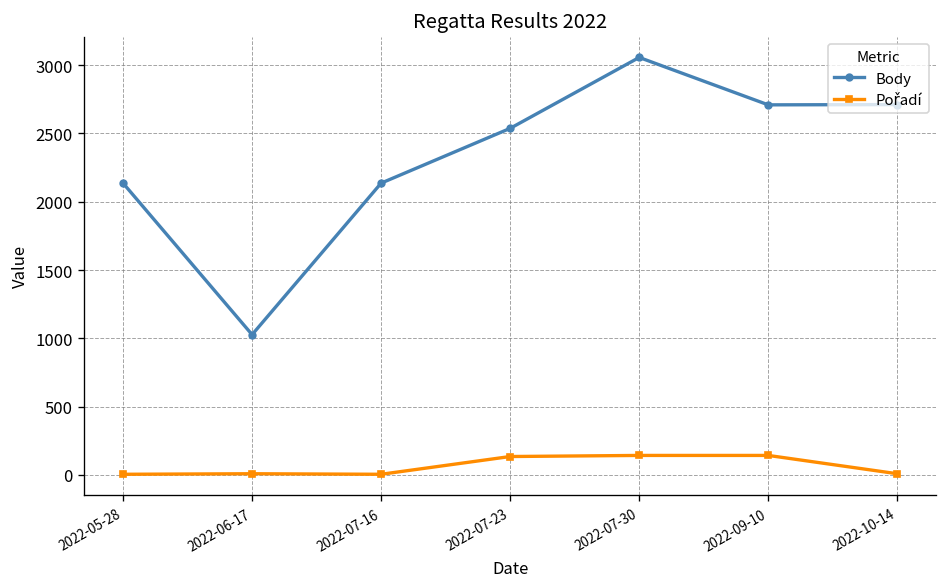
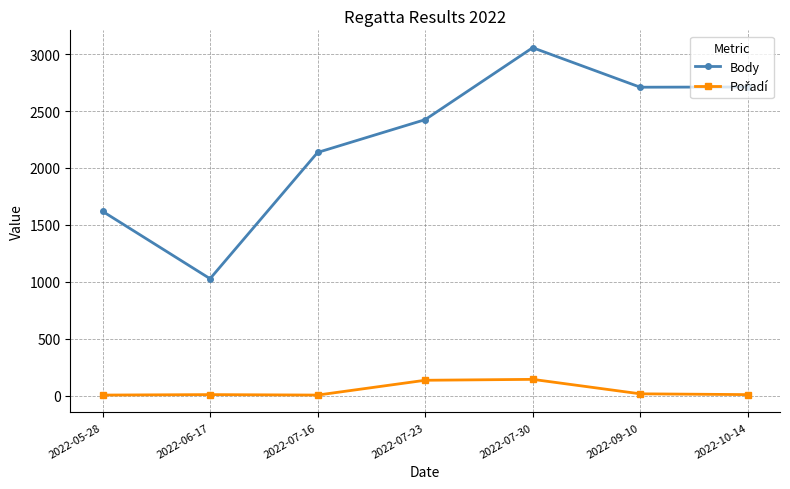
  {
    "Body": {
-     "2022-05-28": 2140,
+     "2022-05-28": 1620,
      "2022-06-17": 1030,
      "2022-07-16": 2140,
-     "2022-07-23": 2540,
+     "2022-07-23": 2420,
      "2022-07-30": 3060,
      "2022-09-10": 2710
    },
    "Pořadí": {
      "2022-05-28": 10,
      "2022-06-17": 10,
      "2022-07-16": 10,
      "2022-07-23": 140,
      "2022-07-30": 140,
-     "2022-09-10": 140,
+     "2022-09-10": 20,
      "2022-10-14": 10
    }
  }
